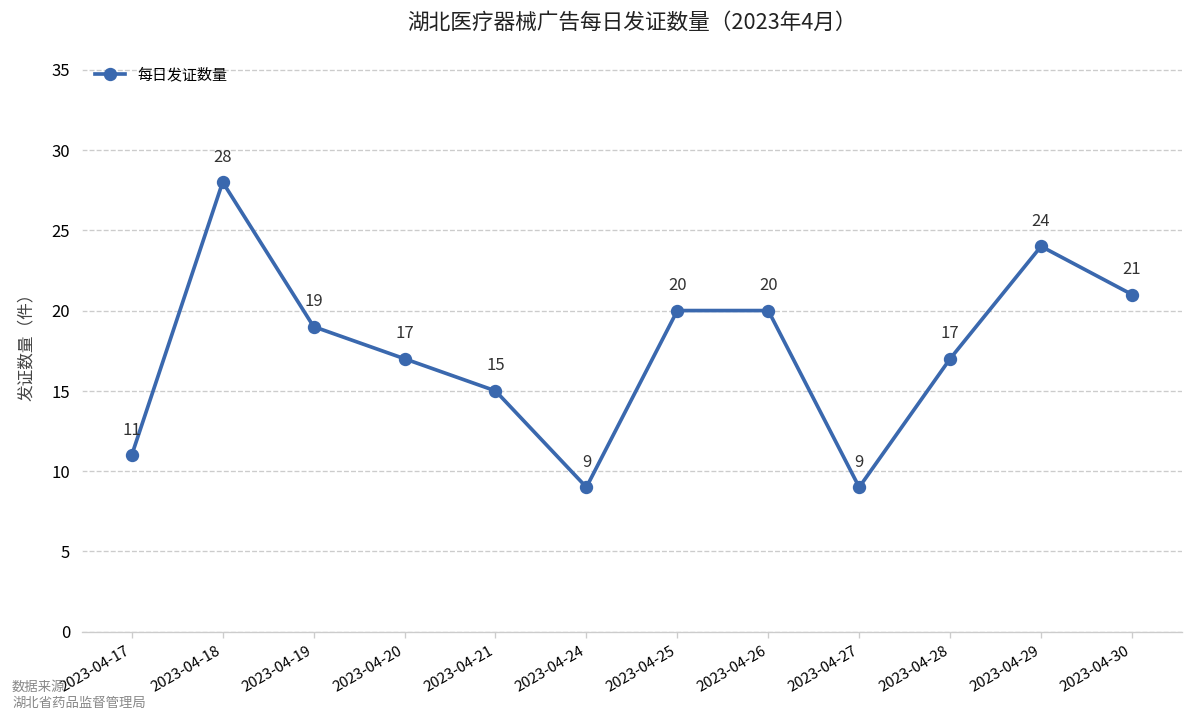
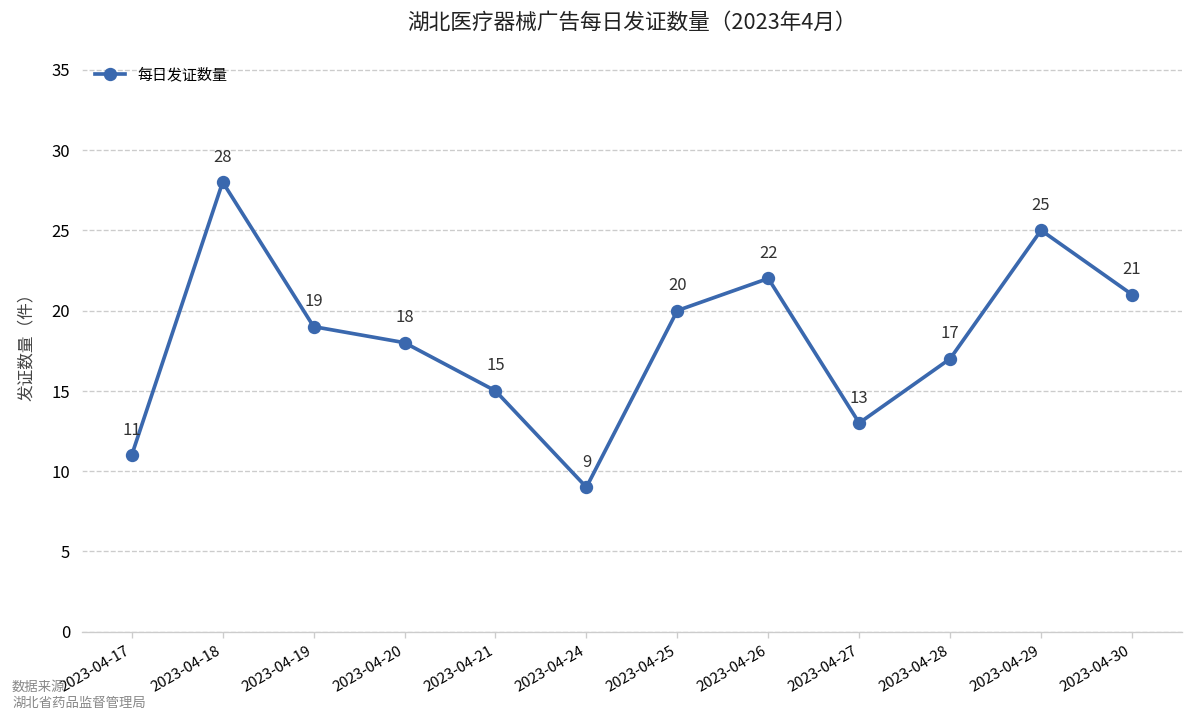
  {
    "2023-04-17": 11,
    "2023-04-18": 28,
    "2023-04-19": 19,
-   "2023-04-20": 17,
+   "2023-04-20": 18,
    "2023-04-21": 15,
    "2023-04-24": 9,
    "2023-04-25": 20,
-   "2023-04-26": 20,
-   "2023-04-27": 9,
+   "2023-04-26": 22,
+   "2023-04-27": 13,
    "2023-04-28": 17,
-   "2023-04-29": 24,
+   "2023-04-29": 25,
    "2023-04-30": 21
  }
